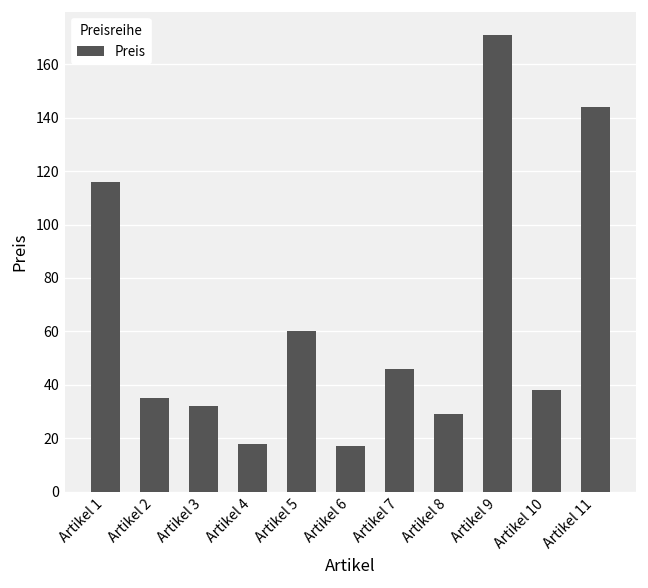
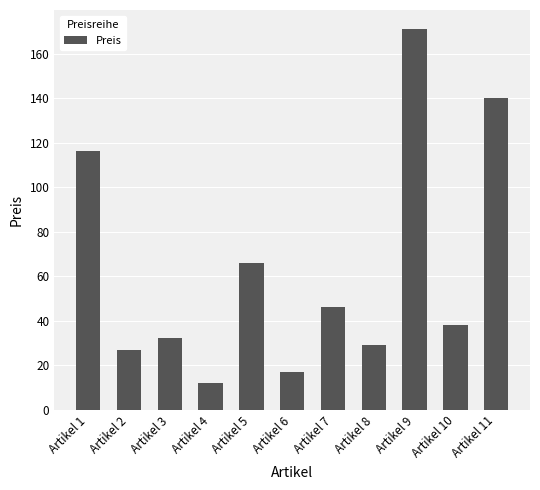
  {
    "Artikel 1": 116,
-   "Artikel 2": 35,
+   "Artikel 2": 27,
    "Artikel 3": 32,
-   "Artikel 4": 18,
-   "Artikel 5": 60,
+   "Artikel 4": 12,
+   "Artikel 5": 66,
    "Artikel 6": 17,
    "Artikel 7": 46,
    "Artikel 8": 29,
    "Artikel 9": 171,
    "Artikel 10": 38,
-   "Artikel 11": 144
+   "Artikel 11": 140
  }
